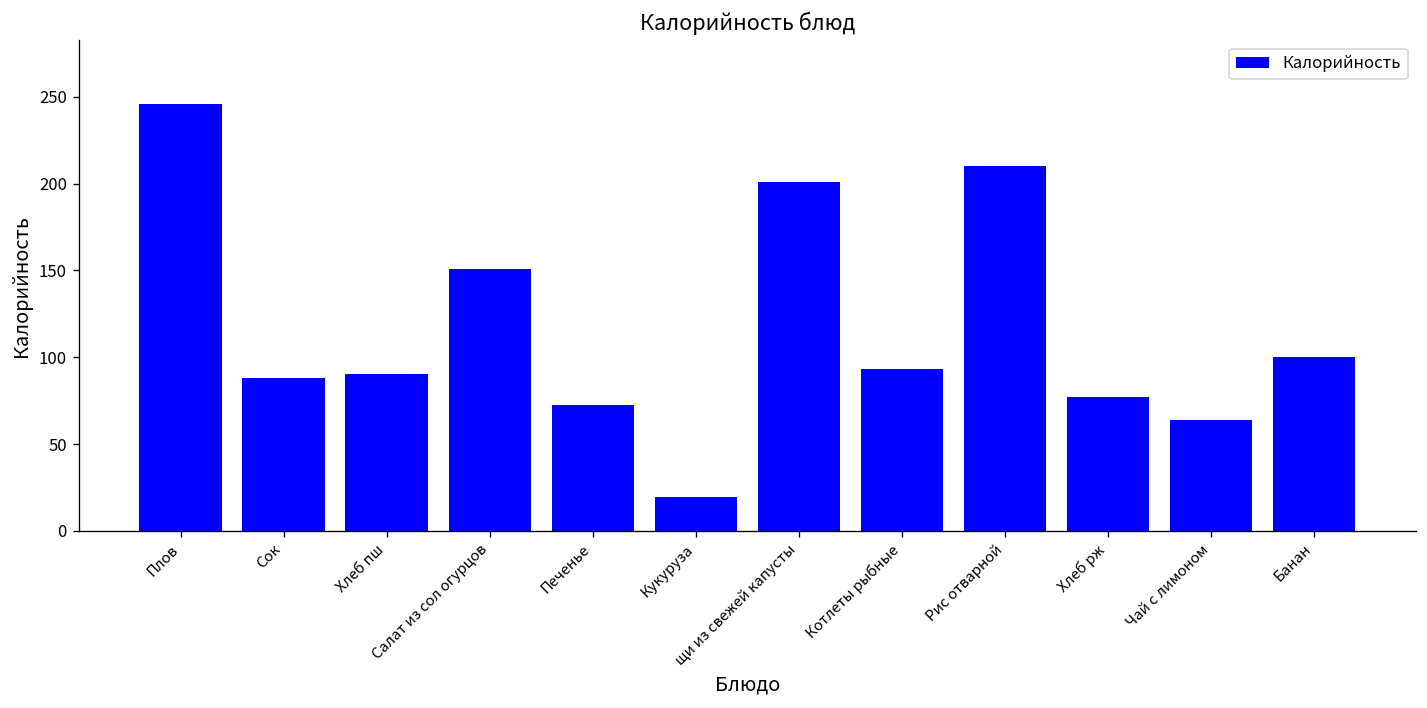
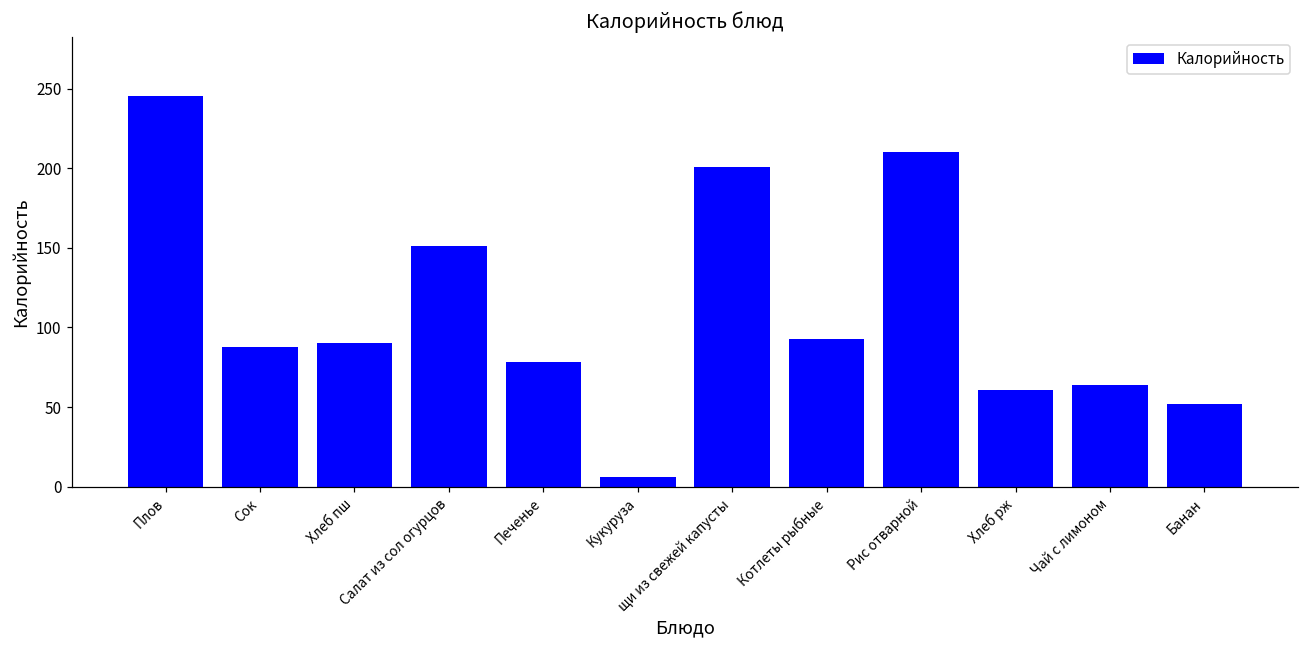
  {
    "Плов": 246,
    "Сок": 88,
    "Хлеб пш": 91,
    "Салат из сол огурцов": 151,
-   "Печенье": 72,
-   "Кукуруза": 20,
+   "Печенье": 78,
+   "Кукуруза": 6,
    "щи из свежей капусты": 201,
    "Котлеты рыбные": 93,
    "Рис отварной": 210,
-   "Хлеб рж": 77,
+   "Хлеб рж": 61,
    "Чай с лимоном": 64,
-   "Банан": 100
+   "Банан": 52
  }
